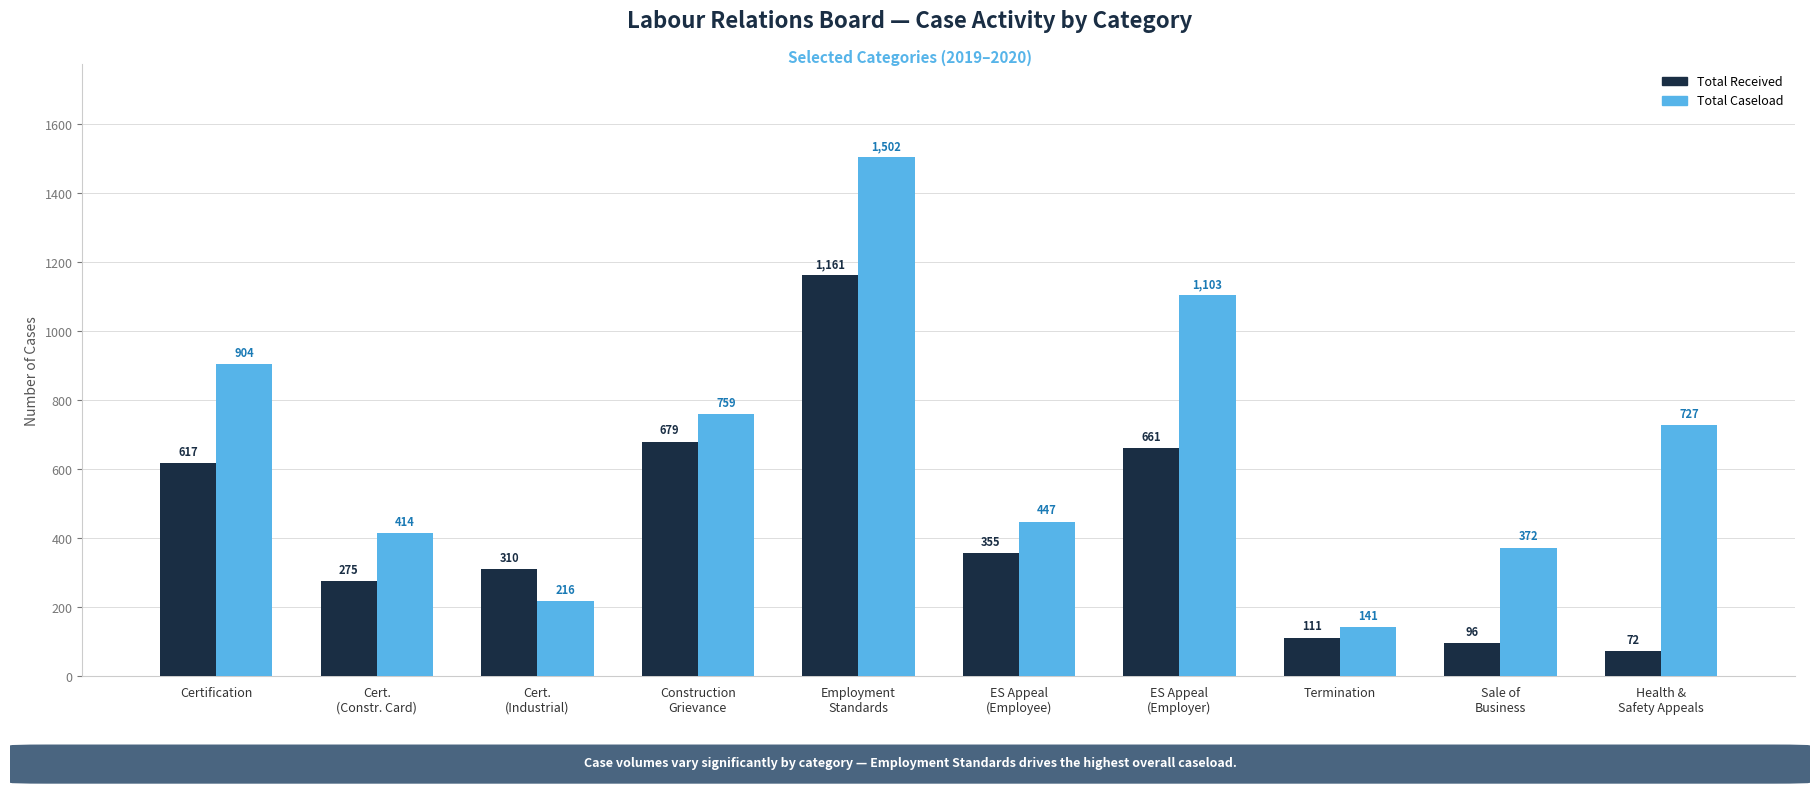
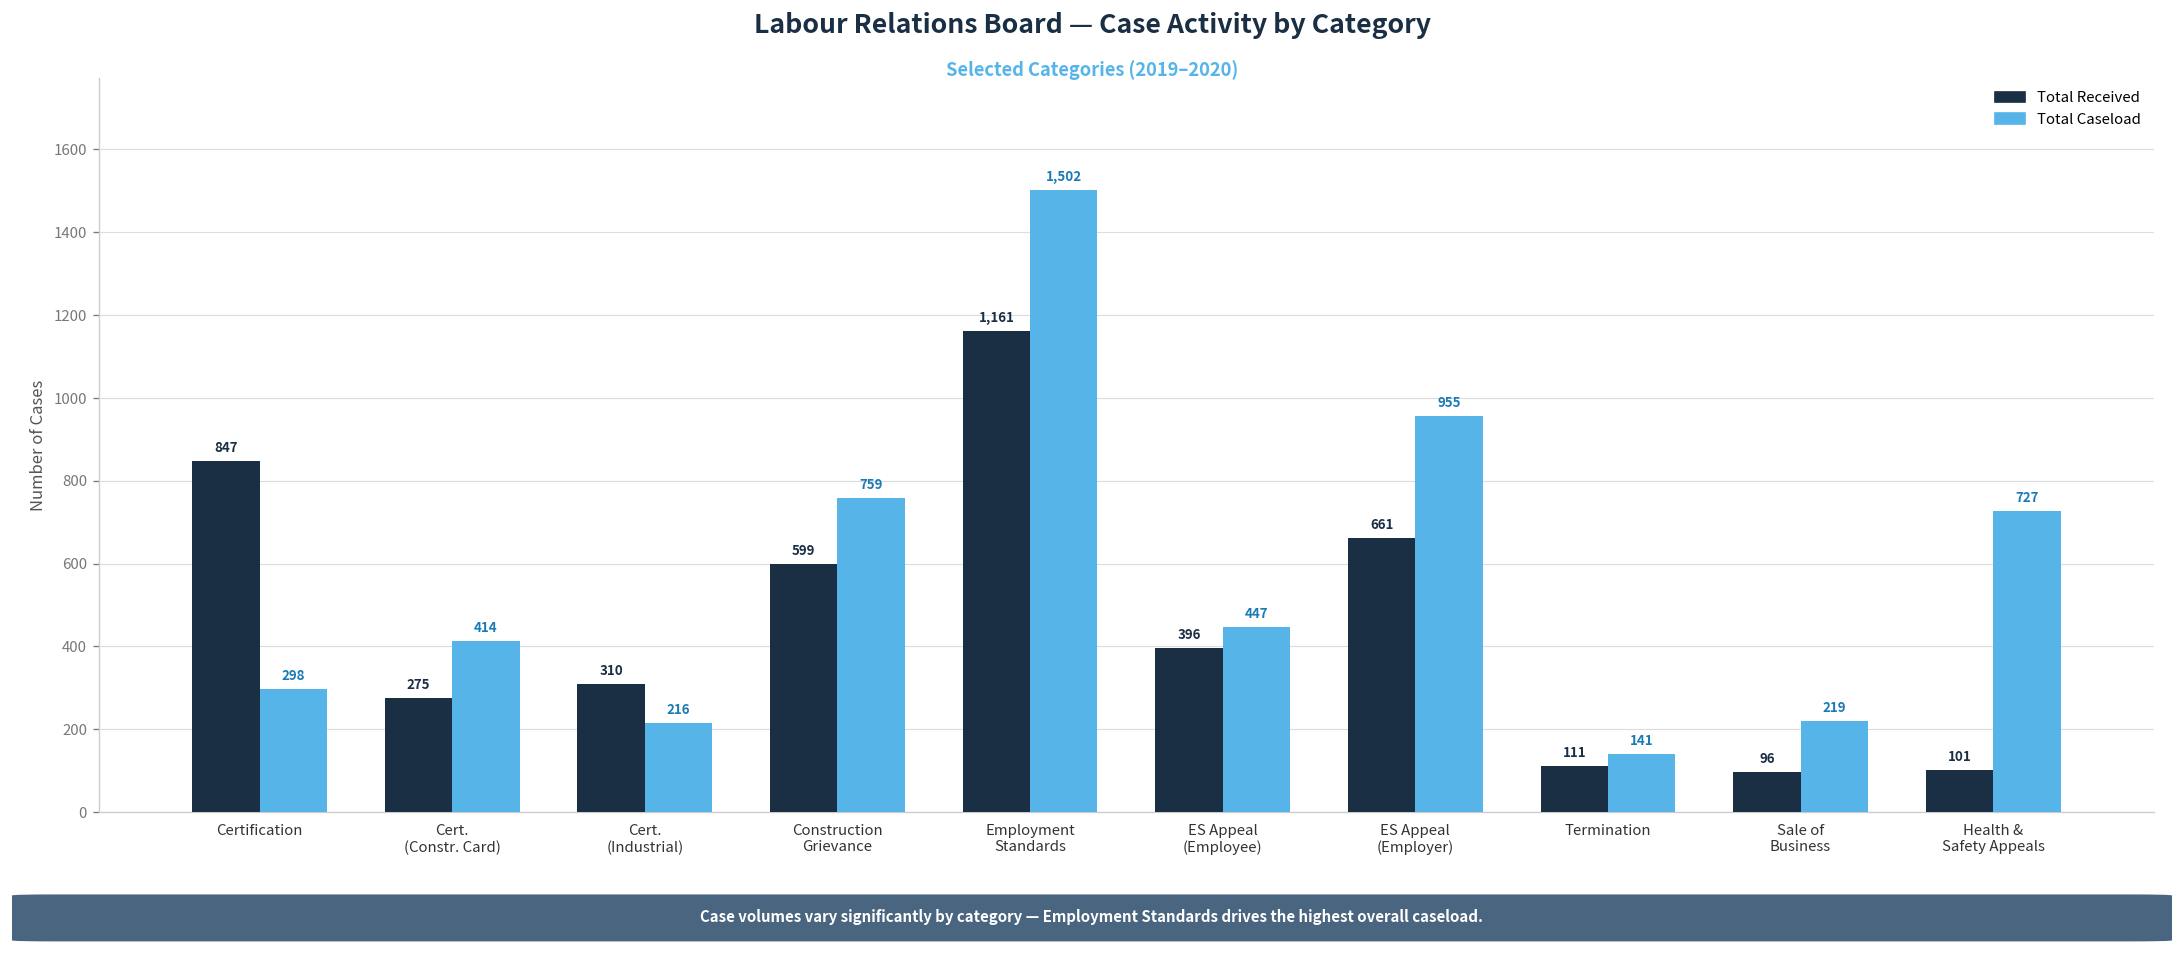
  {
    "Total Received": {
-     "Certification": "617",
+     "Certification": "847",
      "Cert. (Constr. Card)": "275",
      "Cert. (Industrial)": "310",
-     "Construction Grievance": "679",
+     "Construction Grievance": "599",
      "Employment Standards": "1,161",
-     "ES Appeal (Employee)": "355",
+     "ES Appeal (Employee)": "396",
      "ES Appeal (Employer)": "661",
      "Termination": "111",
      "Sale of Business": "96",
-     "Health & Safety Appeals": "72"
+     "Health & Safety Appeals": "101"
    },
    "Total Caseload": {
-     "Certification": "904",
+     "Certification": "298",
      "Cert. (Constr. Card)": "414",
      "Cert. (Industrial)": "216",
      "Construction Grievance": "759",
      "Employment Standards": "1,502",
      "ES Appeal (Employee)": "447",
-     "ES Appeal (Employer)": "1,103",
+     "ES Appeal (Employer)": "955",
      "Termination": "141",
-     "Sale of Business": "372",
+     "Sale of Business": "219",
      "Health & Safety Appeals": "727"
    }
  }
